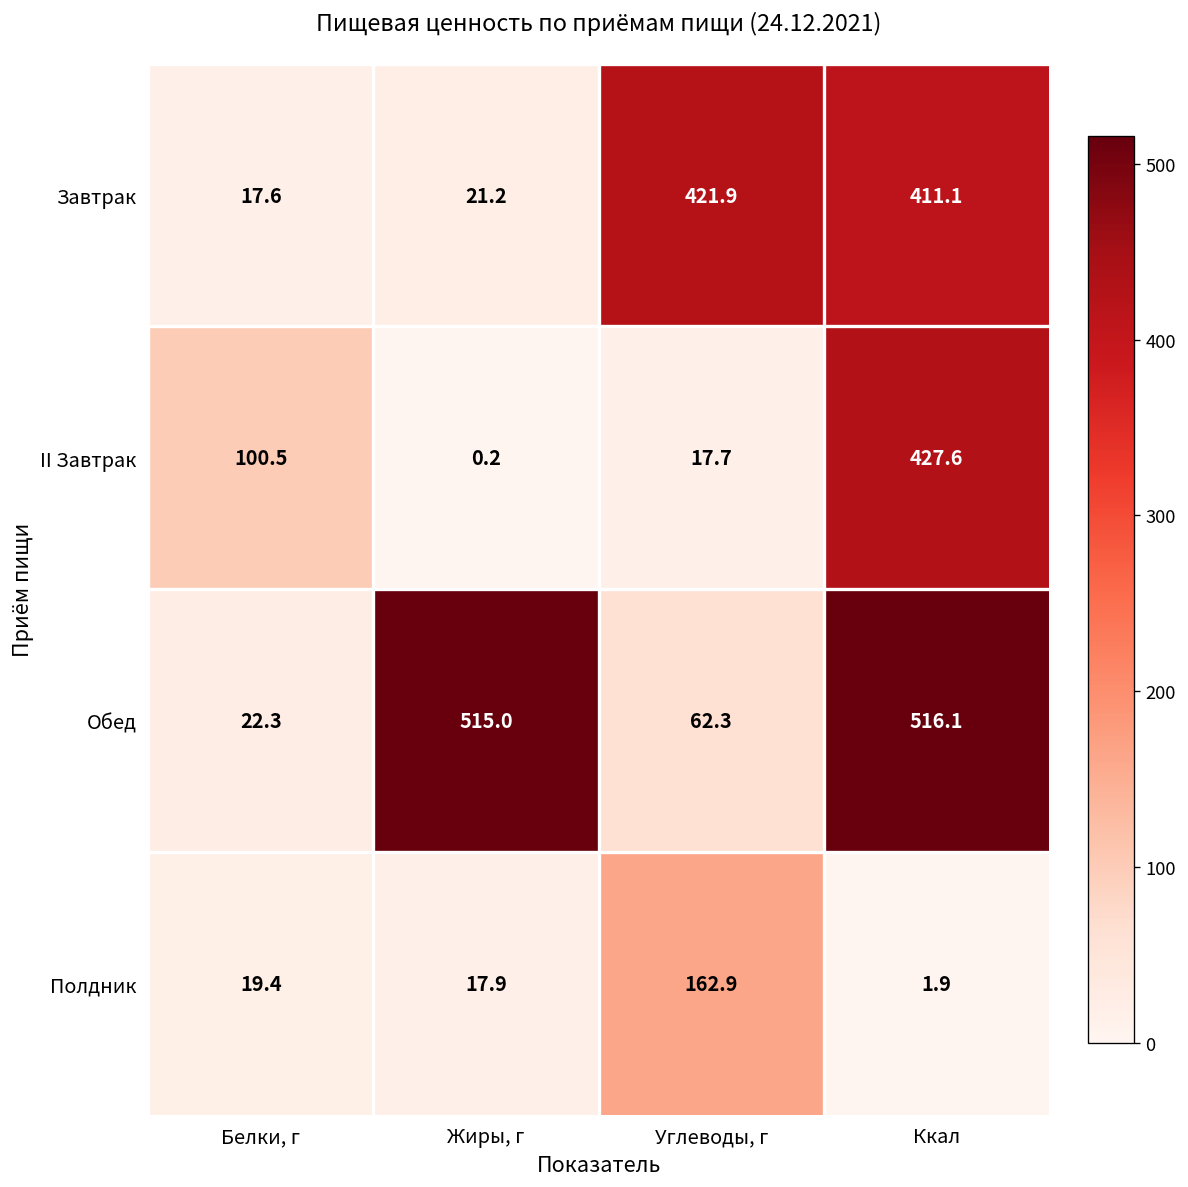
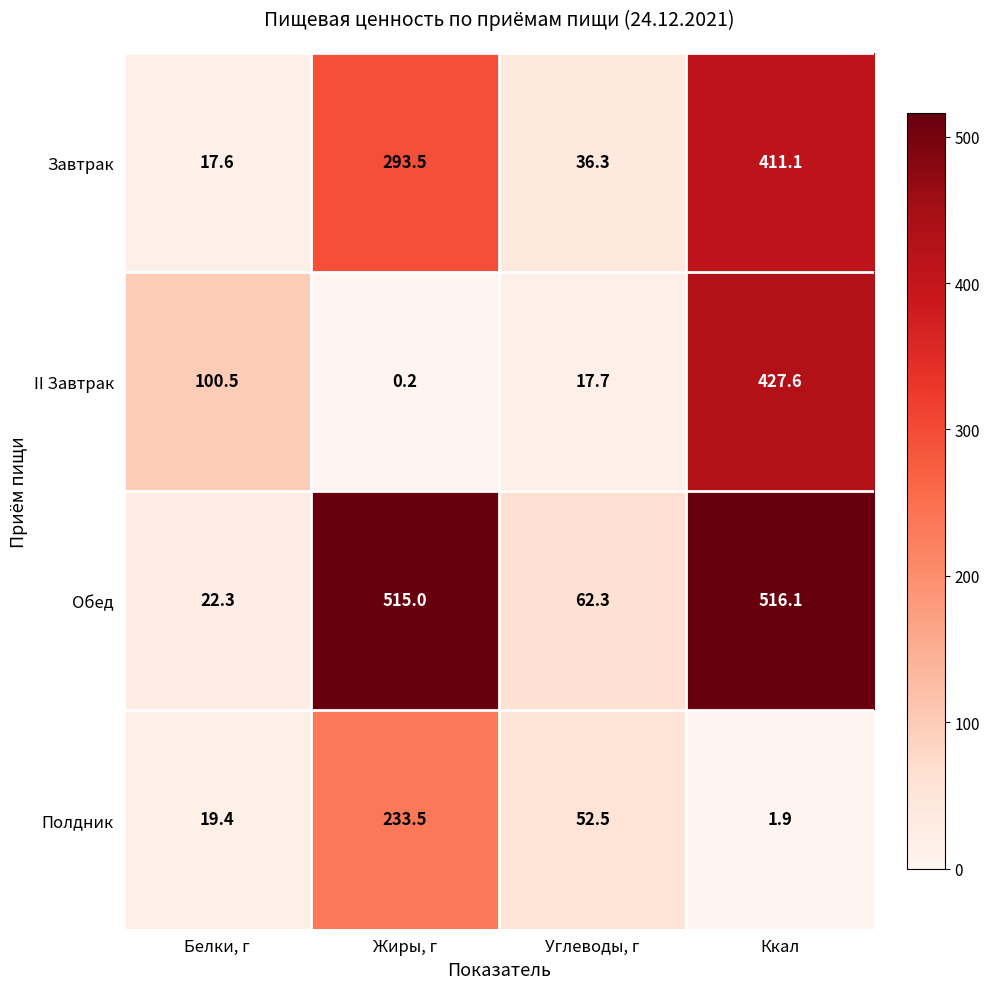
  {
    "Завтрак": {
      "Белки, г": 17.6,
-     "Жиры, г": 21.2,
-     "Углеводы, г": 421.9,
+     "Жиры, г": 293.5,
+     "Углеводы, г": 36.3,
      "Ккал": 411.1
    },
    "II Завтрак": {
      "Белки, г": 100.5,
      "Жиры, г": 0.2,
      "Углеводы, г": 17.7,
      "Ккал": 427.6
    },
    "Обед": {
      "Белки, г": 22.3,
      "Жиры, г": 515.0,
      "Углеводы, г": 62.3,
      "Ккал": 516.1
    },
    "Полдник": {
      "Белки, г": 19.4,
-     "Жиры, г": 17.9,
-     "Углеводы, г": 162.9,
+     "Жиры, г": 233.5,
+     "Углеводы, г": 52.5,
      "Ккал": 1.9
    }
  }
